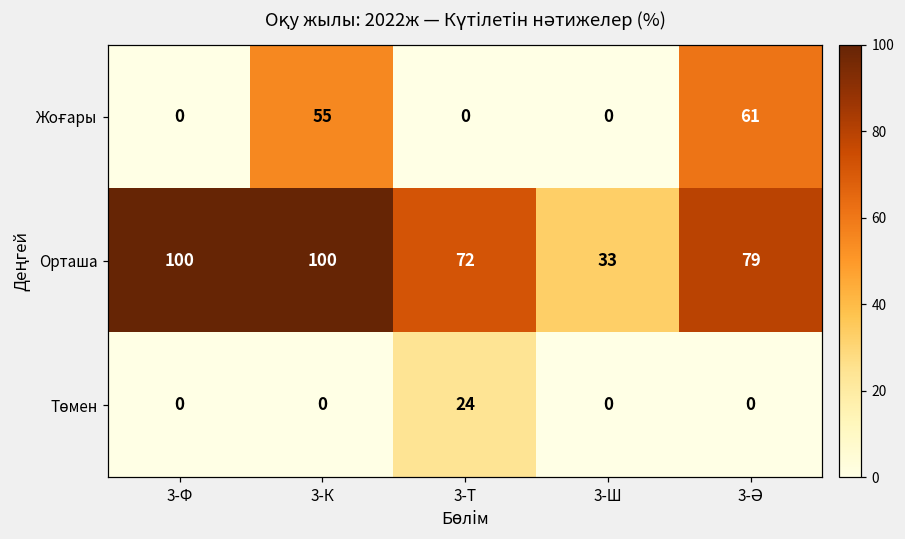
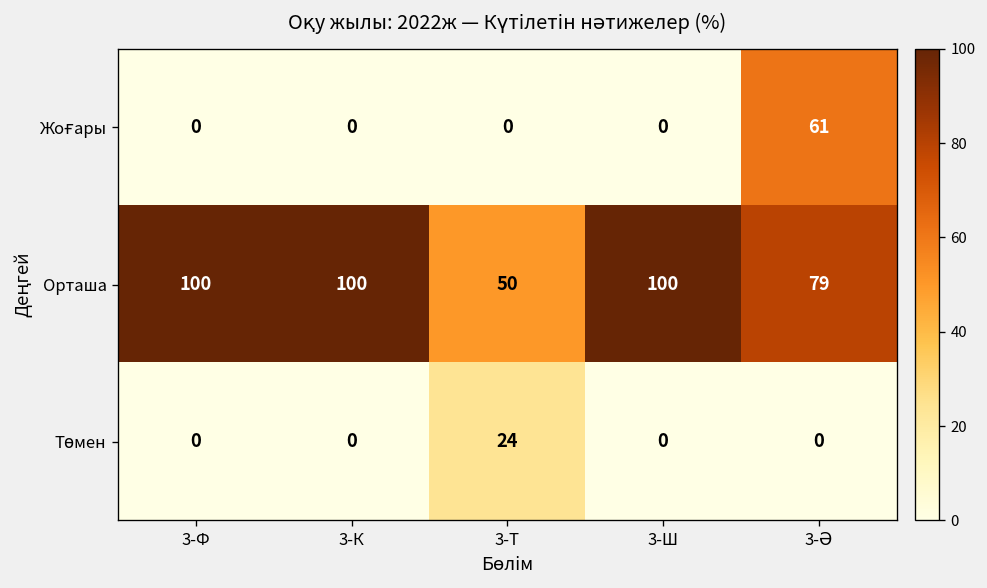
  {
    "Жоғары": {
      "3-Ф": 0,
-     "3-К": 55,
+     "3-К": 0,
      "3-Т": 0,
      "3-Ш": 0,
      "3-Ә": 61
    },
    "Орташа": {
      "3-Ф": 100,
      "3-К": 100,
-     "3-Т": 72,
-     "3-Ш": 33,
+     "3-Т": 50,
+     "3-Ш": 100,
      "3-Ә": 79
    },
    "Төмен": {
      "3-Ф": 0,
      "3-К": 0,
      "3-Т": 24,
      "3-Ш": 0,
      "3-Ә": 0
    }
  }
